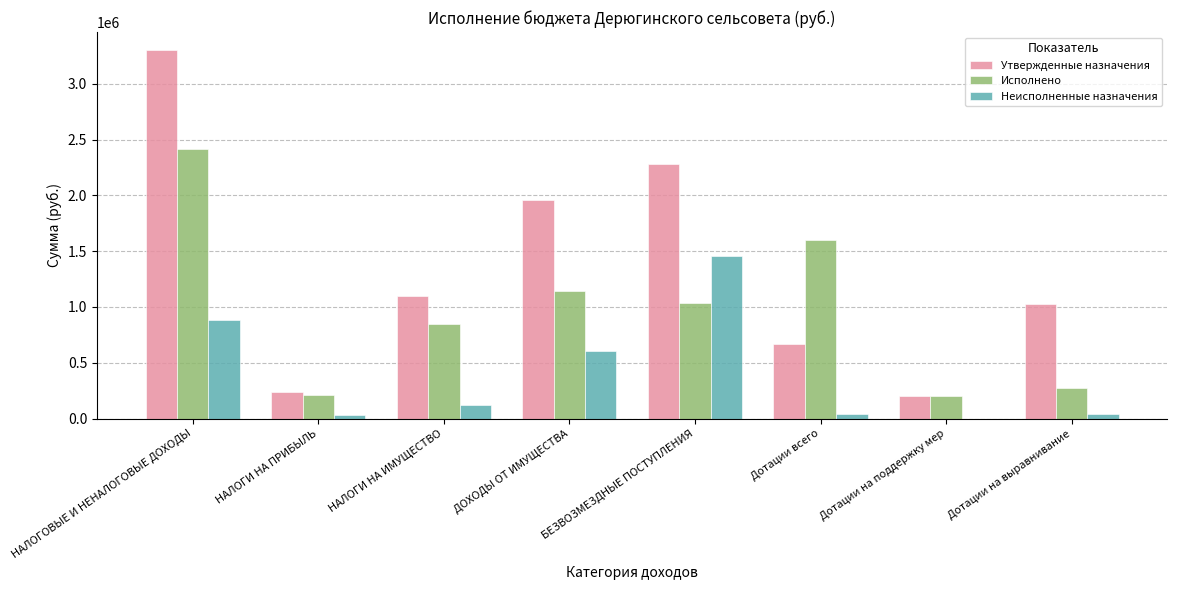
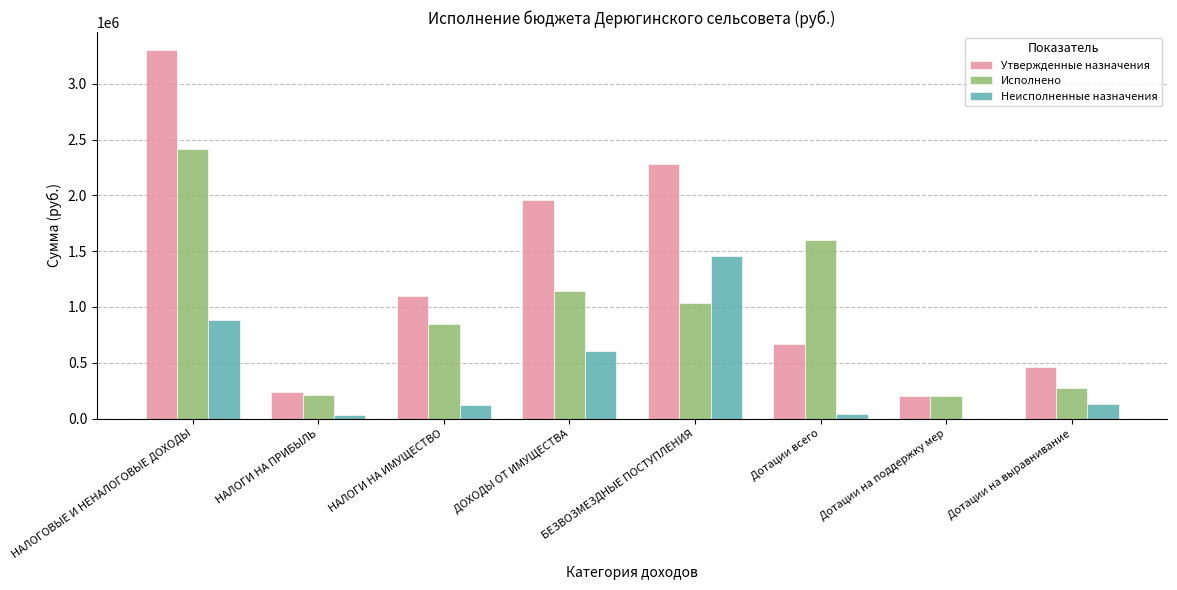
  {
    "Утвержденные назначения": {
      "НАЛОГОВЫЕ И НЕНАЛОГОВЫЕ ДОХОДЫ": 3300000,
      "НАЛОГИ НА ПРИБЫЛЬ": 240000,
      "НАЛОГИ НА ИМУЩЕСТВО": 1100000,
      "ДОХОДЫ ОТ ИМУЩЕСТВА": 1960000,
      "БЕЗВОЗМЕЗДНЫЕ ПОСТУПЛЕНИЯ": 2280000,
      "Дотации всего": 670000,
      "Дотации на поддержку мер": 210000,
-     "Дотации на выравнивание": 1030000
+     "Дотации на выравнивание": 460000
    },
    "Исполнено": {
      "НАЛОГОВЫЕ И НЕНАЛОГОВЫЕ ДОХОДЫ": 2410000,
      "НАЛОГИ НА ПРИБЫЛЬ": 210000,
      "НАЛОГИ НА ИМУЩЕСТВО": 850000,
      "ДОХОДЫ ОТ ИМУЩЕСТВА": 1140000,
      "БЕЗВОЗМЕЗДНЫЕ ПОСТУПЛЕНИЯ": 1030000,
      "Дотации всего": 1600000,
      "Дотации на поддержку мер": 210000,
      "Дотации на выравнивание": 270000
    },
    "Неисполненные назначения": {
      "НАЛОГОВЫЕ И НЕНАЛОГОВЫЕ ДОХОДЫ": 880000,
      "НАЛОГИ НА ПРИБЫЛЬ": 30000,
      "НАЛОГИ НА ИМУЩЕСТВО": 130000,
      "ДОХОДЫ ОТ ИМУЩЕСТВА": 600000,
      "БЕЗВОЗМЕЗДНЫЕ ПОСТУПЛЕНИЯ": 1460000,
      "Дотации всего": 40000,
      "Дотации на поддержку мер": 0,
-     "Дотации на выравнивание": 40000
+     "Дотации на выравнивание": 130000
    }
  }
